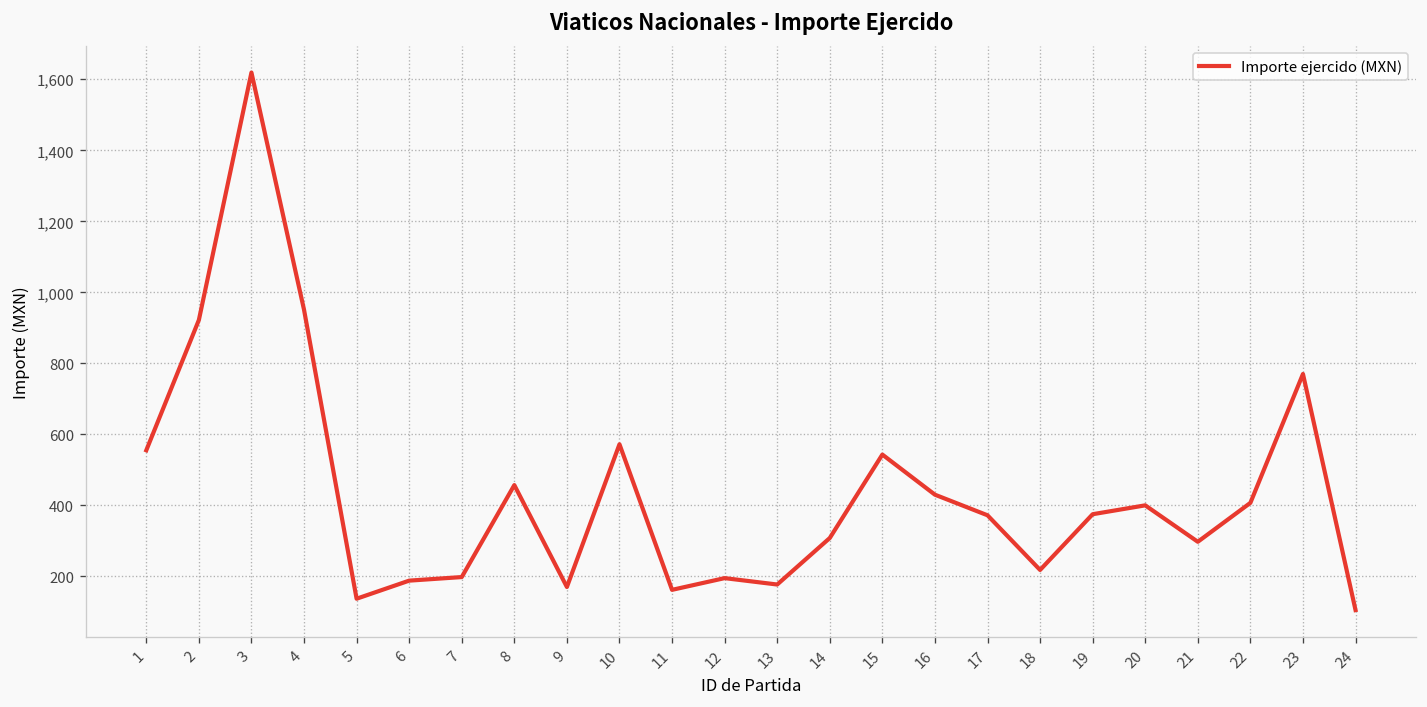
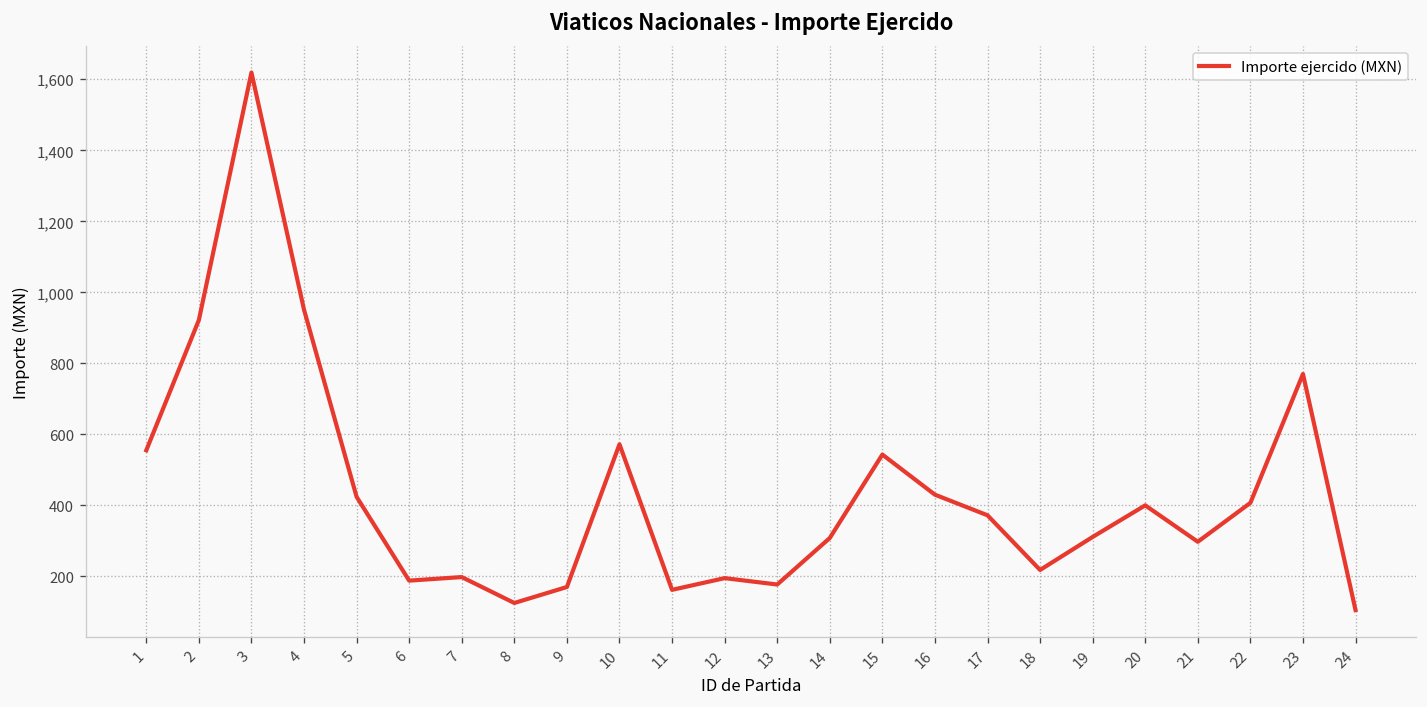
  {
    "1": "560",
    "2": "920",
    "3": "1,620",
    "4": "950",
-   "5": "140",
+   "5": "420",
    "6": "190",
    "7": "200",
-   "8": "460",
+   "8": "130",
    "9": "170",
    "10": "570",
    "11": "160",
    "12": "200",
    "13": "180",
    "14": "310",
    "15": "540",
    "16": "430",
    "17": "370",
    "18": "220",
-   "19": "380",
+   "19": "310",
    "20": "400",
    "21": "300",
    "22": "410",
    "23": "770",
    "24": "110"
  }
